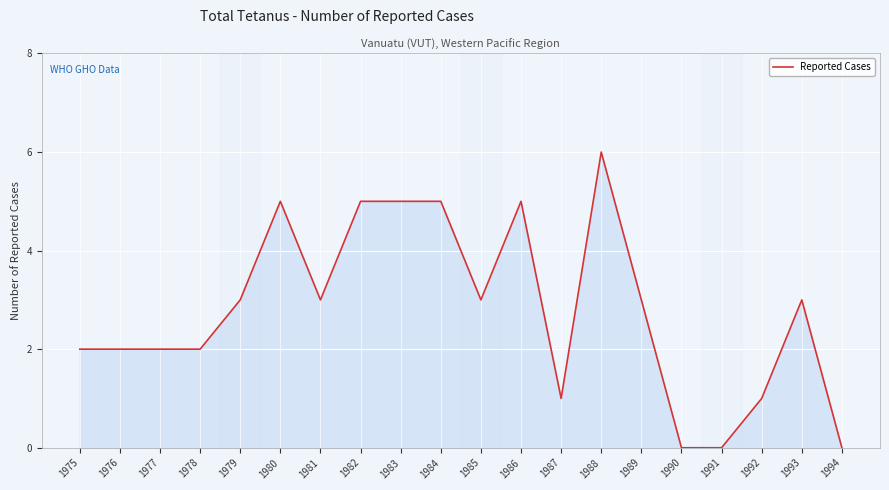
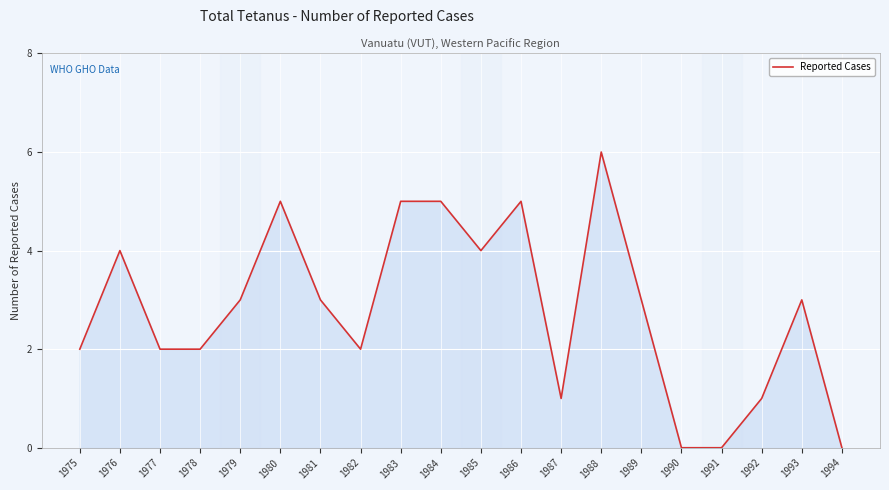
  {
    "1975": 2,
-   "1976": 2,
+   "1976": 4,
    "1977": 2,
    "1978": 2,
    "1979": 3,
    "1980": 5,
    "1981": 3,
-   "1982": 5,
+   "1982": 2,
    "1983": 5,
    "1984": 5,
-   "1985": 3,
+   "1985": 4,
    "1986": 5,
    "1987": 1,
    "1988": 6,
    "1989": 3,
    "1990": 0,
    "1991": 0,
    "1992": 1,
    "1993": 3,
    "1994": 0
  }
